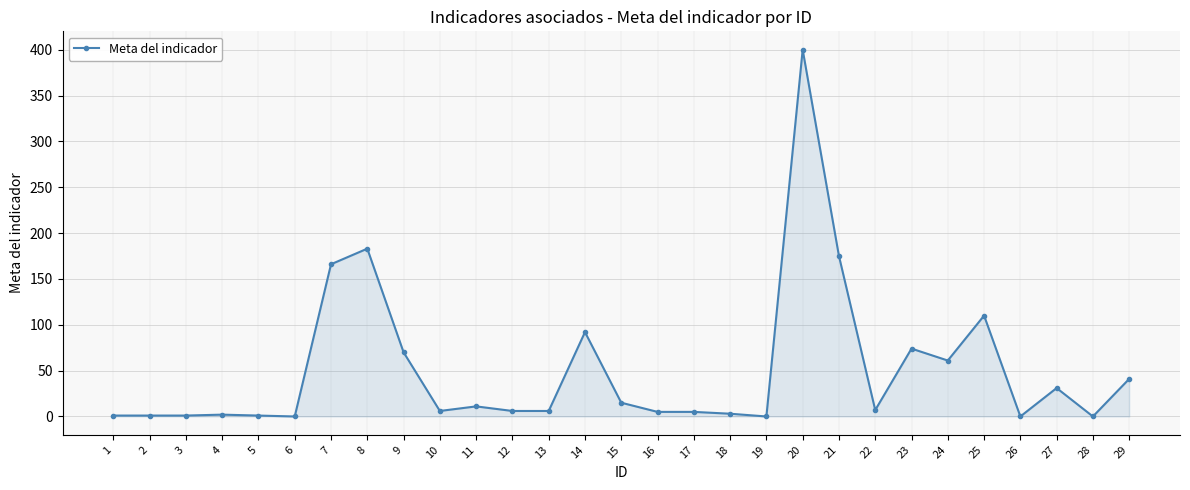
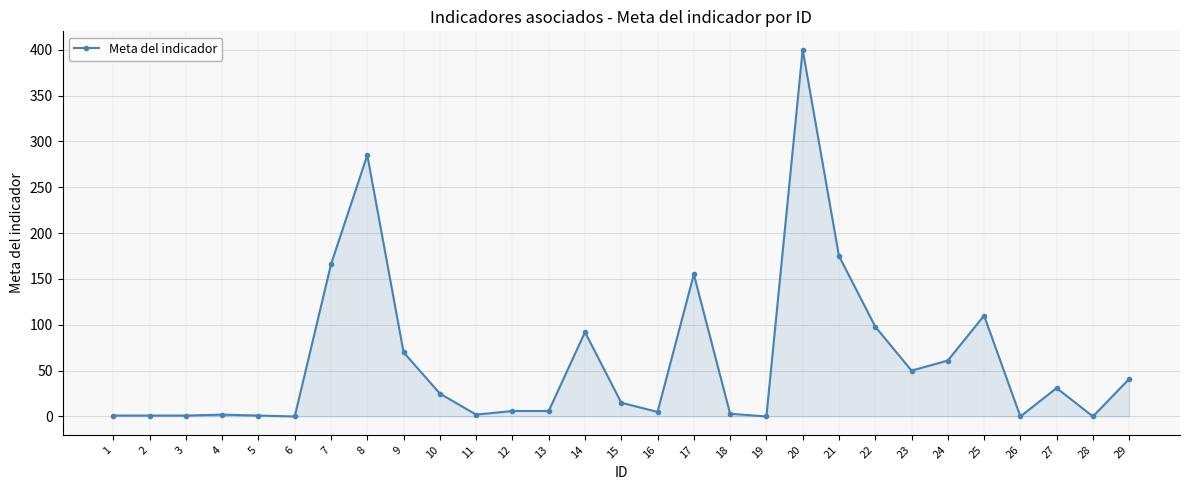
  {
    "1": 0,
    "2": 0,
    "3": 0,
    "4": 0,
    "5": 0,
    "6": 0,
    "7": 170,
-   "8": 180,
+   "8": 290,
    "9": 70,
-   "10": 10,
-   "11": 10,
+   "10": 30,
+   "11": 0,
    "12": 10,
    "13": 10,
    "14": 90,
    "15": 20,
    "16": 10,
-   "17": 10,
+   "17": 160,
    "18": 0,
    "19": 0,
    "20": 400,
    "21": 180,
-   "22": 10,
-   "23": 70,
+   "22": 100,
+   "23": 50,
    "24": 60,
    "25": 110,
    "26": 0,
    "27": 30,
    "28": 0,
    "29": 40
  }
